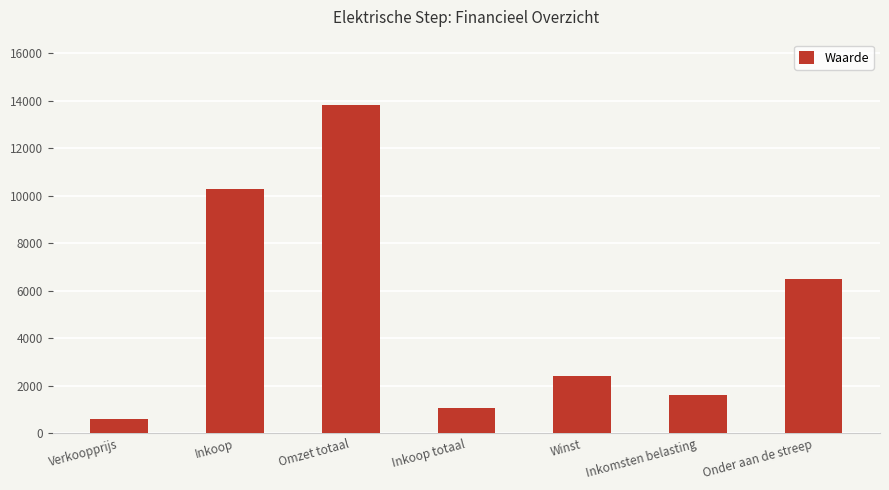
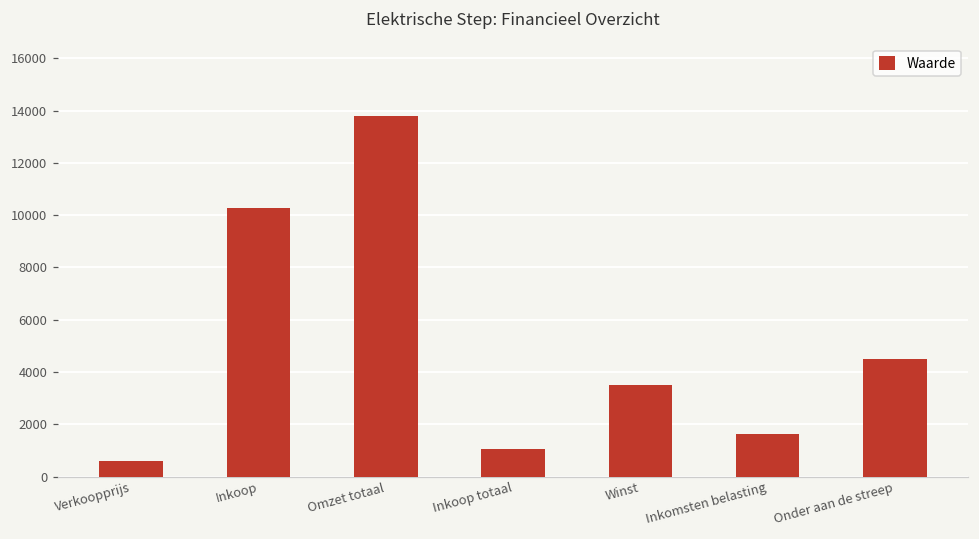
  {
    "Verkoopprijs": 600,
    "Inkoop": 10300,
    "Omzet totaal": 13800,
    "Inkoop totaal": 1100,
-   "Winst": 2400,
+   "Winst": 3500,
    "Inkomsten belasting": 1600,
-   "Onder aan de streep": 6500
+   "Onder aan de streep": 4500
  }
